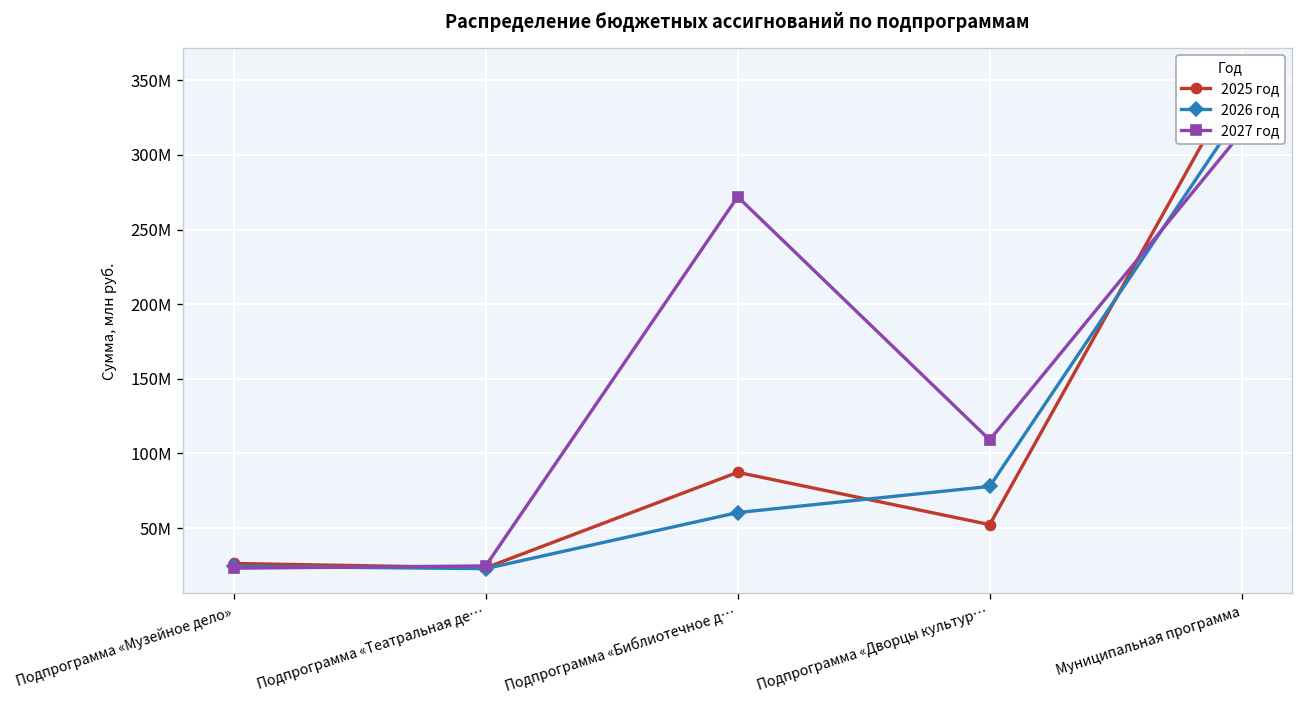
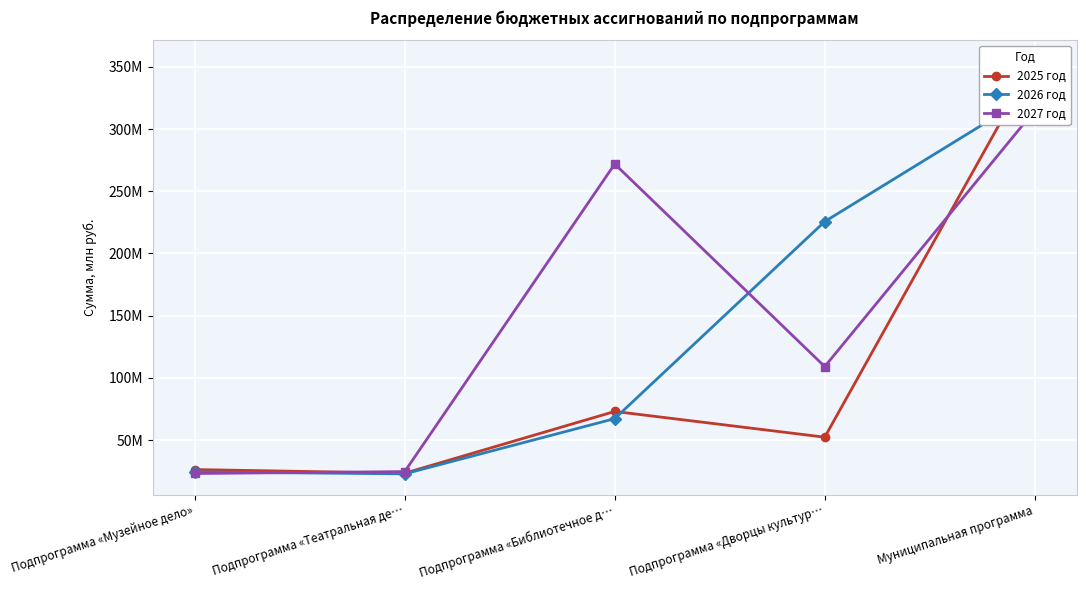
  {
    "2025 год": {
-     "Подпрограмма «Библиотечное д…": 87000000,
+     "Подпрограмма «Библиотечное д…": 73000000,
      "Подпрограмма «Дворцы культур…": 52000000
    },
    "2026 год": {
-     "Подпрограмма «Библиотечное д…": 60000000,
-     "Подпрограмма «Дворцы культур…": 78000000
+     "Подпрограмма «Библиотечное д…": 67000000,
+     "Подпрограмма «Дворцы культур…": 226000000
    },
    "2027 год": {
      "Подпрограмма «Библиотечное д…": 272000000,
      "Подпрограмма «Дворцы культур…": 109000000
    }
  }
